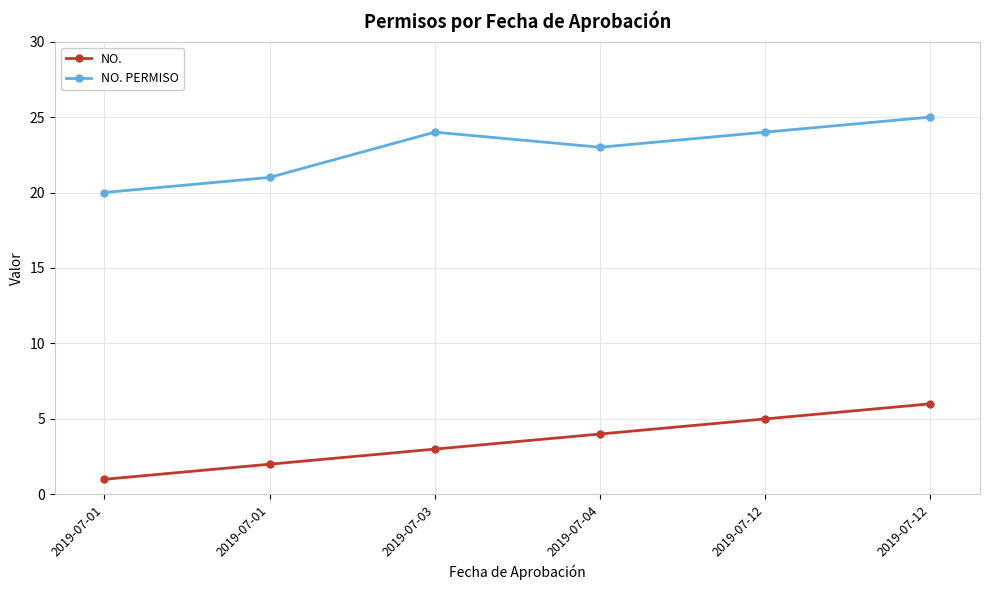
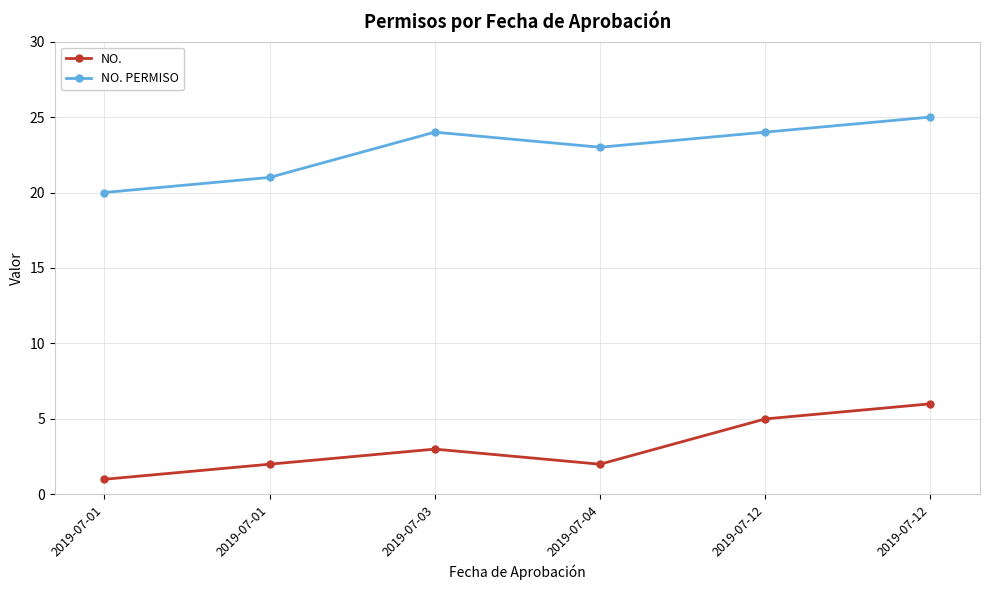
  {
    "NO.": {
      "2019-07-03": 3,
-     "2019-07-04": 4
+     "2019-07-04": 2
    },
    "NO. PERMISO": {
      "2019-07-03": 24,
      "2019-07-04": 23
    }
  }
